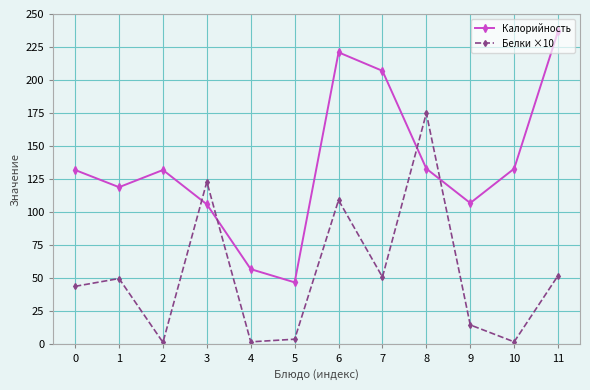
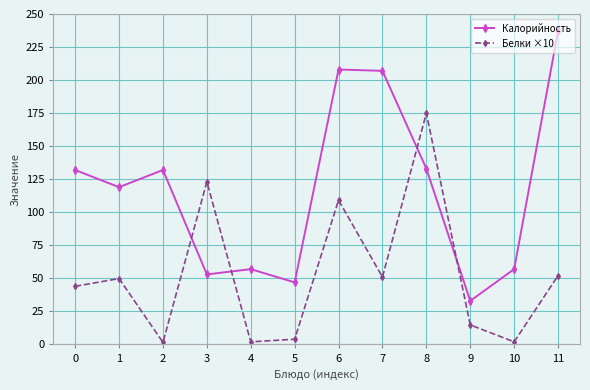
  {
    "Калорийность": {
      "0": 132,
      "1": 119,
      "2": 132,
-     "3": 106,
+     "3": 53,
      "4": 57,
      "5": 47,
-     "6": 221,
+     "6": 208,
      "7": 207,
      "8": 133,
-     "9": 107,
-     "10": 133
+     "9": 33,
+     "10": 57
    },
    "Белки ×10": {
      "0": 44,
      "1": 50,
      "2": 2,
      "3": 123,
      "4": 2,
      "5": 4,
      "6": 109,
      "7": 51,
      "8": 175,
      "9": 15,
      "10": 2,
      "11": 52
    }
  }
